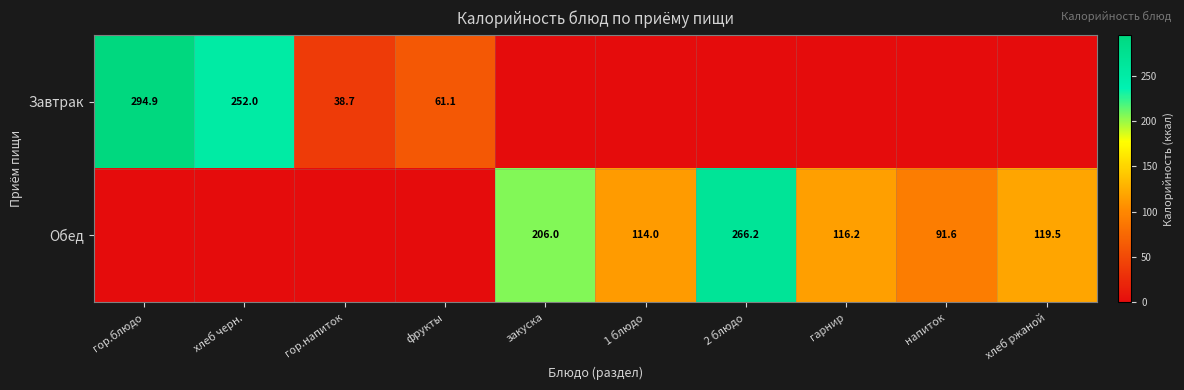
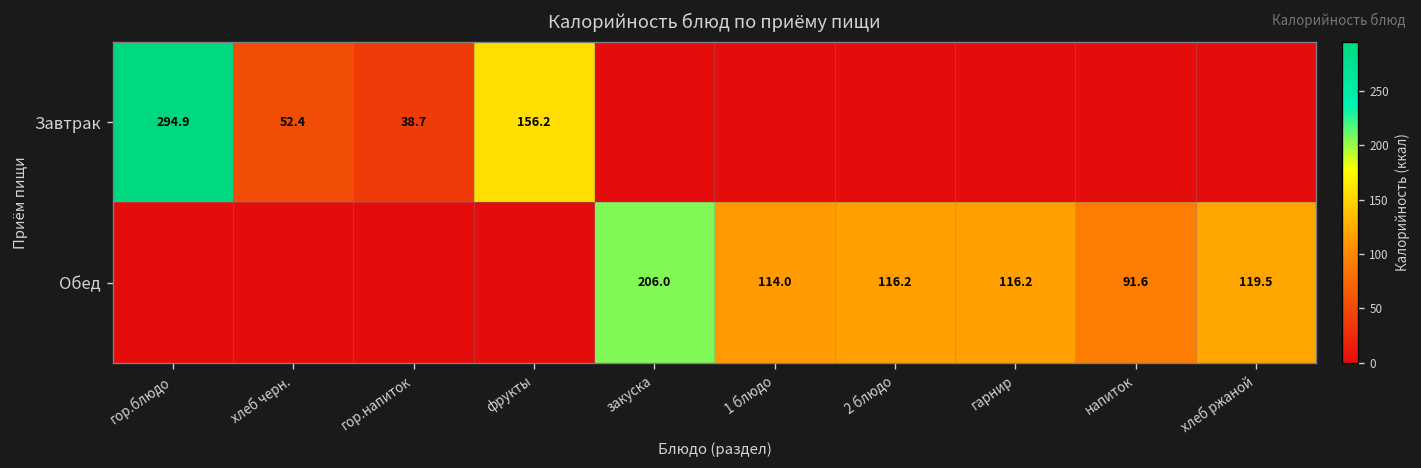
  {
    "Завтрак": {
      "гор.блюдо": 294.9,
-     "хлеб черн.": 252.0,
+     "хлеб черн.": 52.4,
      "гор.напиток": 38.7,
-     "фрукты": 61.1
+     "фрукты": 156.2
    },
    "Обед": {
      "закуска": 206.0,
      "1 блюдо": 114.0,
-     "2 блюдо": 266.2,
+     "2 блюдо": 116.2,
      "гарнир": 116.2,
      "напиток": 91.6,
      "хлеб ржаной": 119.5
    }
  }
